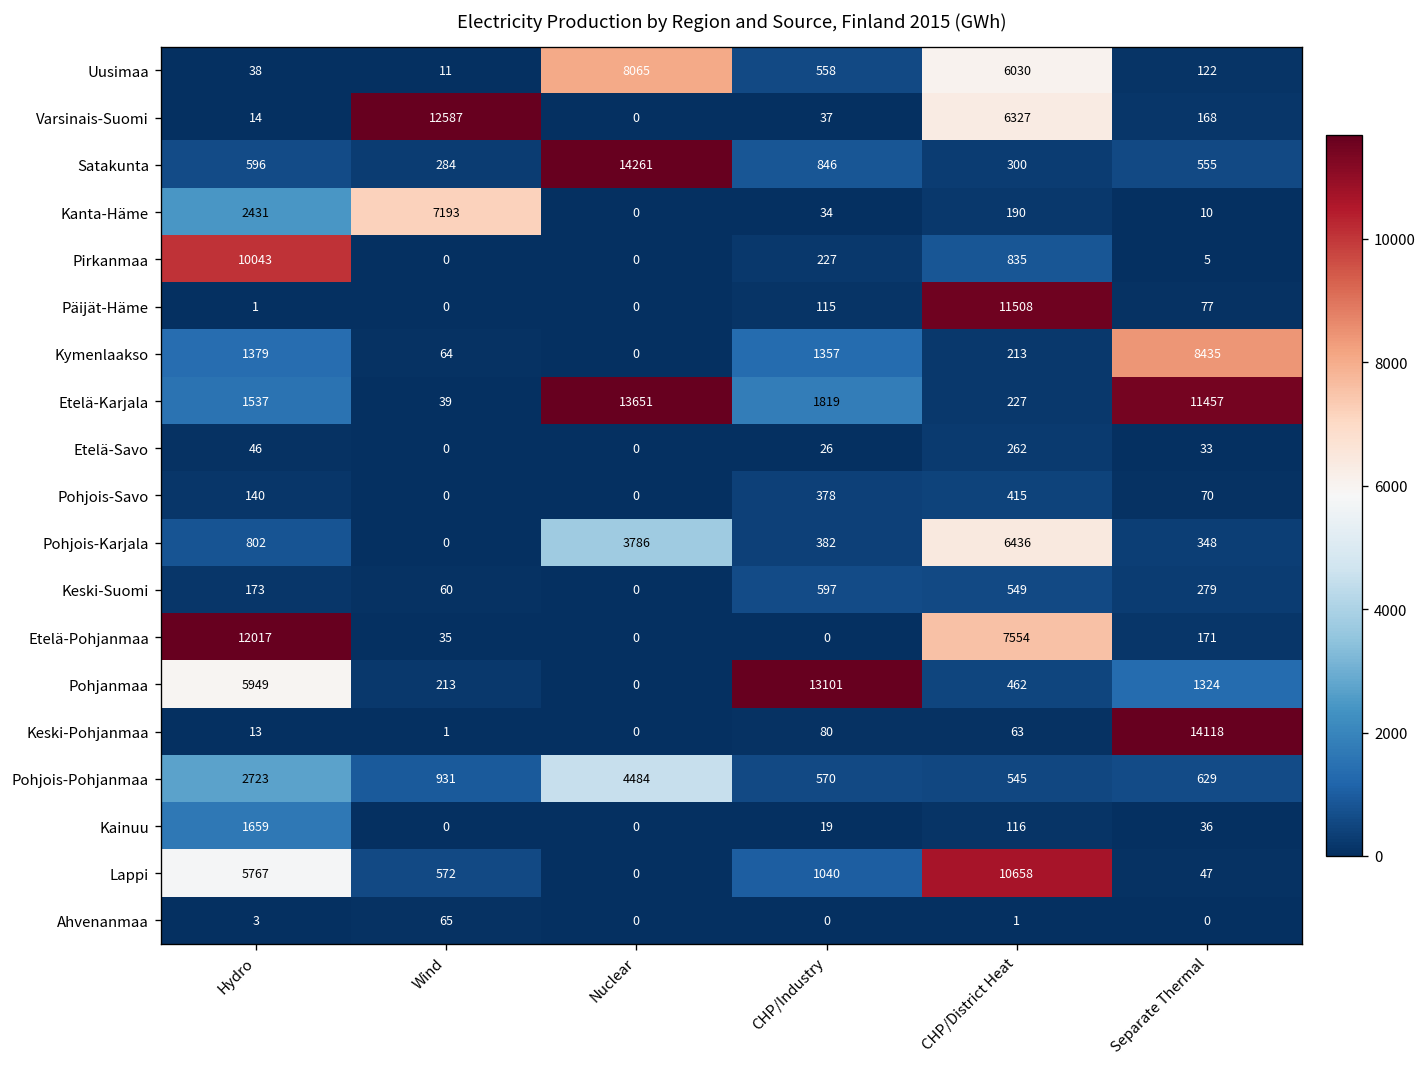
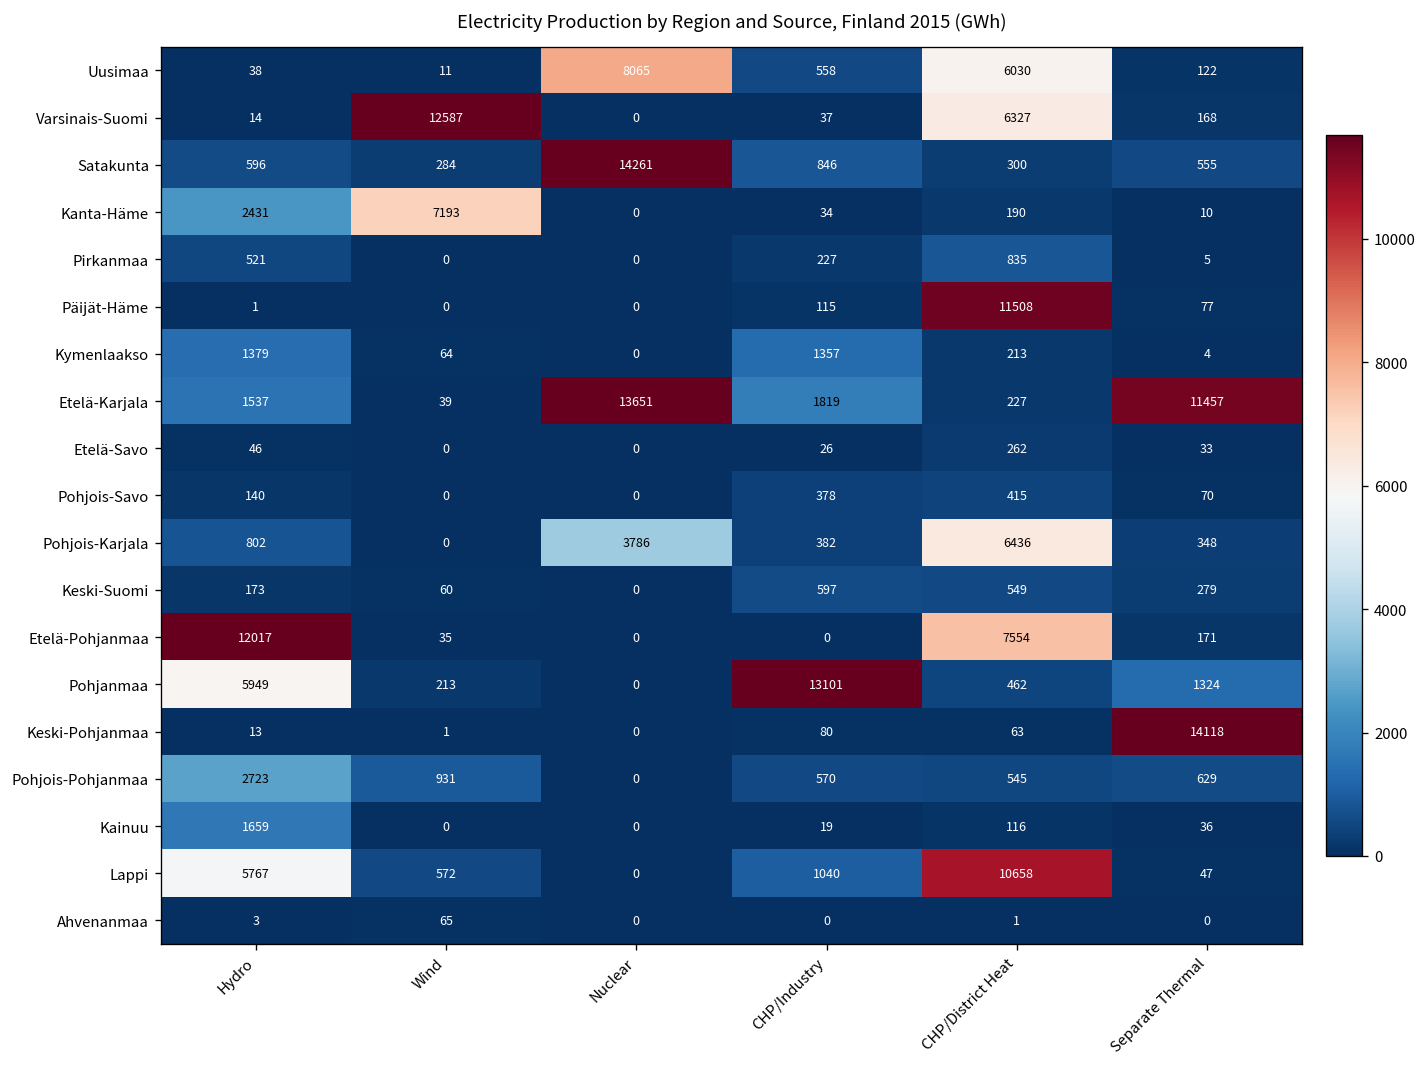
  {
    "Uusimaa": {
      "Hydro": 38,
      "Wind": 11,
      "Nuclear": 8065,
      "CHP/Industry": 558,
      "CHP/District Heat": 6030,
      "Separate Thermal": 122
    },
    "Varsinais-Suomi": {
      "Hydro": 14,
      "Wind": 12587,
      "Nuclear": 0,
      "CHP/Industry": 37,
      "CHP/District Heat": 6327,
      "Separate Thermal": 168
    },
    "Satakunta": {
      "Hydro": 596,
      "Wind": 284,
      "Nuclear": 14261,
      "CHP/Industry": 846,
      "CHP/District Heat": 300,
      "Separate Thermal": 555
    },
    "Kanta-Häme": {
      "Hydro": 2431,
      "Wind": 7193,
      "Nuclear": 0,
      "CHP/Industry": 34,
      "CHP/District Heat": 190,
      "Separate Thermal": 10
    },
    "Pirkanmaa": {
-     "Hydro": 10043,
+     "Hydro": 521,
      "Wind": 0,
      "Nuclear": 0,
      "CHP/Industry": 227,
      "CHP/District Heat": 835,
      "Separate Thermal": 5
    },
    "Päijät-Häme": {
      "Hydro": 1,
      "Wind": 0,
      "Nuclear": 0,
      "CHP/Industry": 115,
      "CHP/District Heat": 11508,
      "Separate Thermal": 77
    },
    "Kymenlaakso": {
      "Hydro": 1379,
      "Wind": 64,
      "Nuclear": 0,
      "CHP/Industry": 1357,
      "CHP/District Heat": 213,
-     "Separate Thermal": 8435
+     "Separate Thermal": 4
    },
    "Etelä-Karjala": {
      "Hydro": 1537,
      "Wind": 39,
      "Nuclear": 13651,
      "CHP/Industry": 1819,
      "CHP/District Heat": 227,
      "Separate Thermal": 11457
    },
    "Etelä-Savo": {
      "Hydro": 46,
      "Wind": 0,
      "Nuclear": 0,
      "CHP/Industry": 26,
      "CHP/District Heat": 262,
      "Separate Thermal": 33
    },
    "Pohjois-Savo": {
      "Hydro": 140,
      "Wind": 0,
      "Nuclear": 0,
      "CHP/Industry": 378,
      "CHP/District Heat": 415,
      "Separate Thermal": 70
    },
    "Pohjois-Karjala": {
      "Hydro": 802,
      "Wind": 0,
      "Nuclear": 3786,
      "CHP/Industry": 382,
      "CHP/District Heat": 6436,
      "Separate Thermal": 348
    },
    "Keski-Suomi": {
      "Hydro": 173,
      "Wind": 60,
      "Nuclear": 0,
      "CHP/Industry": 597,
      "CHP/District Heat": 549,
      "Separate Thermal": 279
    },
    "Etelä-Pohjanmaa": {
      "Hydro": 12017,
      "Wind": 35,
      "Nuclear": 0,
      "CHP/Industry": 0,
      "CHP/District Heat": 7554,
      "Separate Thermal": 171
    },
    "Pohjanmaa": {
      "Hydro": 5949,
      "Wind": 213,
      "Nuclear": 0,
      "CHP/Industry": 13101,
      "CHP/District Heat": 462,
      "Separate Thermal": 1324
    },
    "Keski-Pohjanmaa": {
      "Hydro": 13,
      "Wind": 1,
      "Nuclear": 0,
      "CHP/Industry": 80,
      "CHP/District Heat": 63,
      "Separate Thermal": 14118
    },
    "Pohjois-Pohjanmaa": {
      "Hydro": 2723,
      "Wind": 931,
-     "Nuclear": 4484,
+     "Nuclear": 0,
      "CHP/Industry": 570,
      "CHP/District Heat": 545,
      "Separate Thermal": 629
    },
    "Kainuu": {
      "Hydro": 1659,
      "Wind": 0,
      "Nuclear": 0,
      "CHP/Industry": 19,
      "CHP/District Heat": 116,
      "Separate Thermal": 36
    },
    "Lappi": {
      "Hydro": 5767,
      "Wind": 572,
      "Nuclear": 0,
      "CHP/Industry": 1040,
      "CHP/District Heat": 10658,
      "Separate Thermal": 47
    },
    "Ahvenanmaa": {
      "Hydro": 3,
      "Wind": 65,
      "Nuclear": 0,
      "CHP/Industry": 0,
      "CHP/District Heat": 1,
      "Separate Thermal": 0
    }
  }
